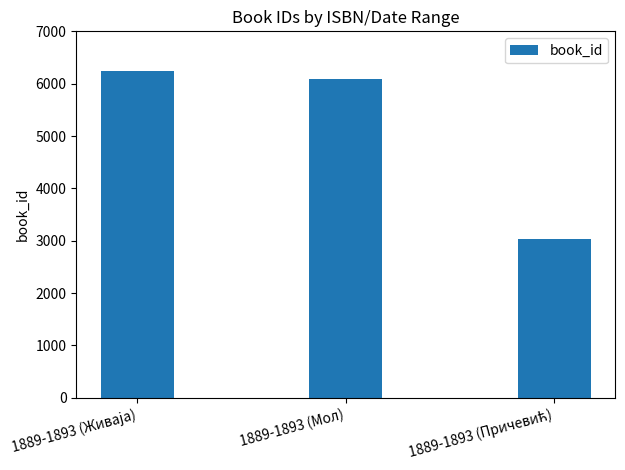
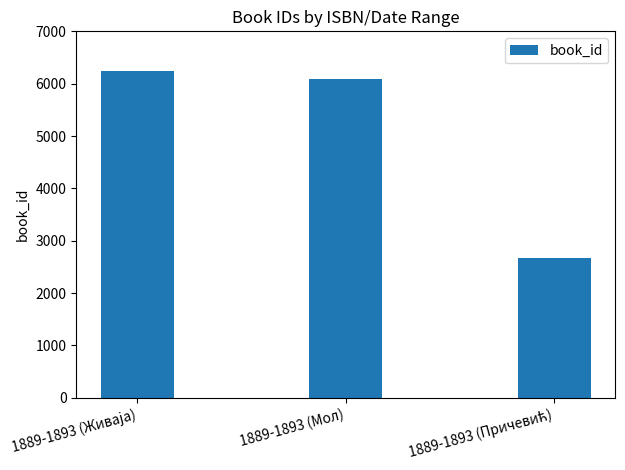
  {
    "1889-1893 (Живаја)": 6200,
    "1889-1893 (Мол)": 6100,
-   "1889-1893 (Причевић)": 3000
+   "1889-1893 (Причевић)": 2700
  }
